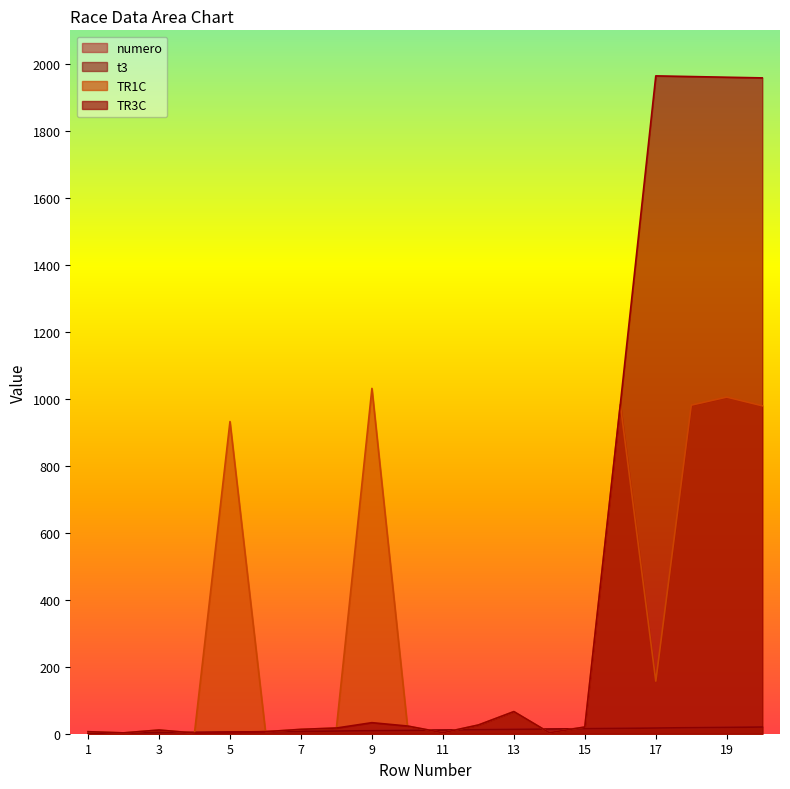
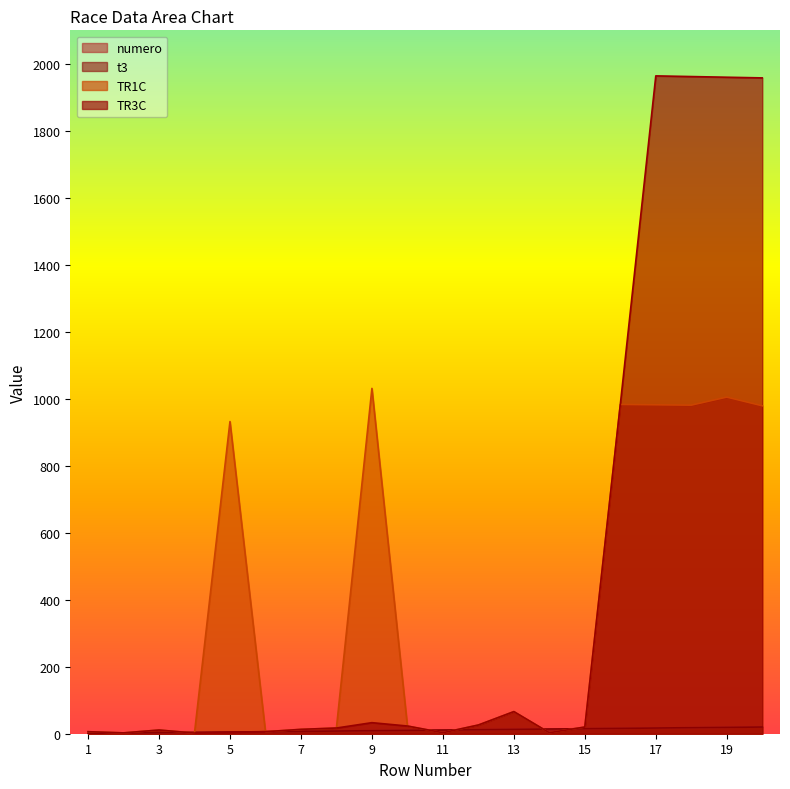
  {
    "TR1C": {
      "5": 930,
      "9": 1030,
-     "17": 160,
+     "17": 980,
      "19": 1010
    }
  }
